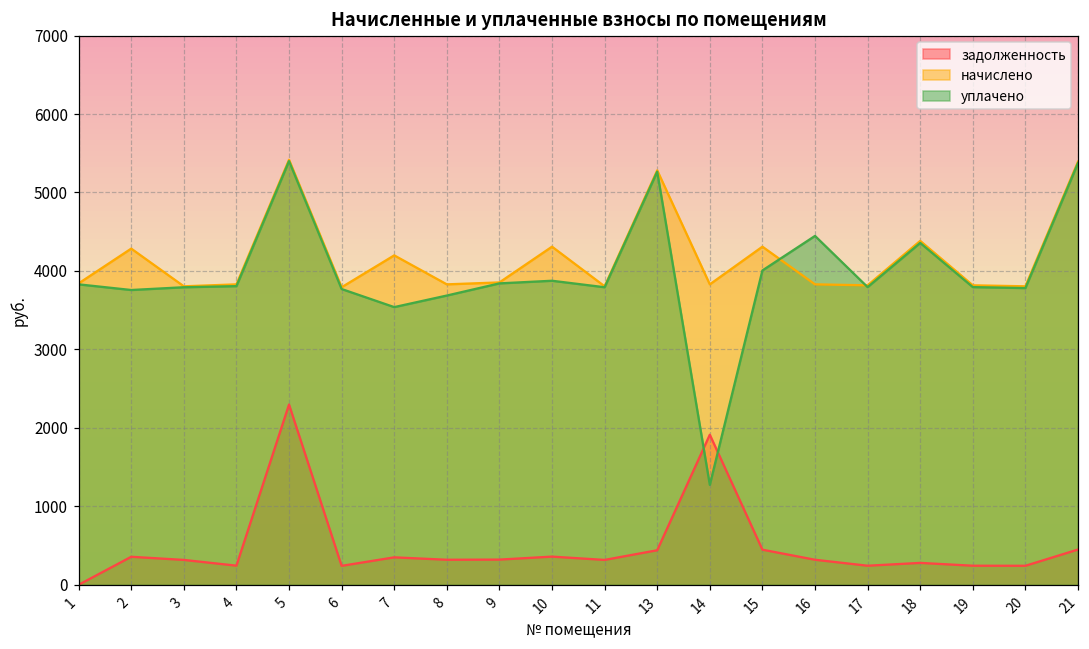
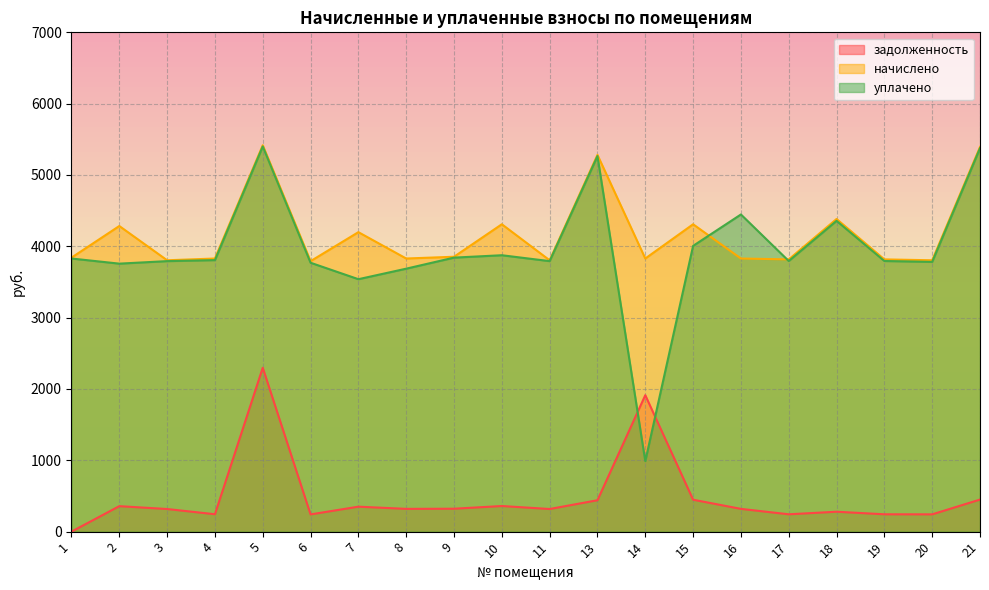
  {
    "уплачено": {
      "2": 3800,
      "7": 3500,
      "8": 3700,
      "10": 3900,
-     "14": 1300,
+     "14": 1000,
      "15": 4000,
      "16": 4400
    }
  }
